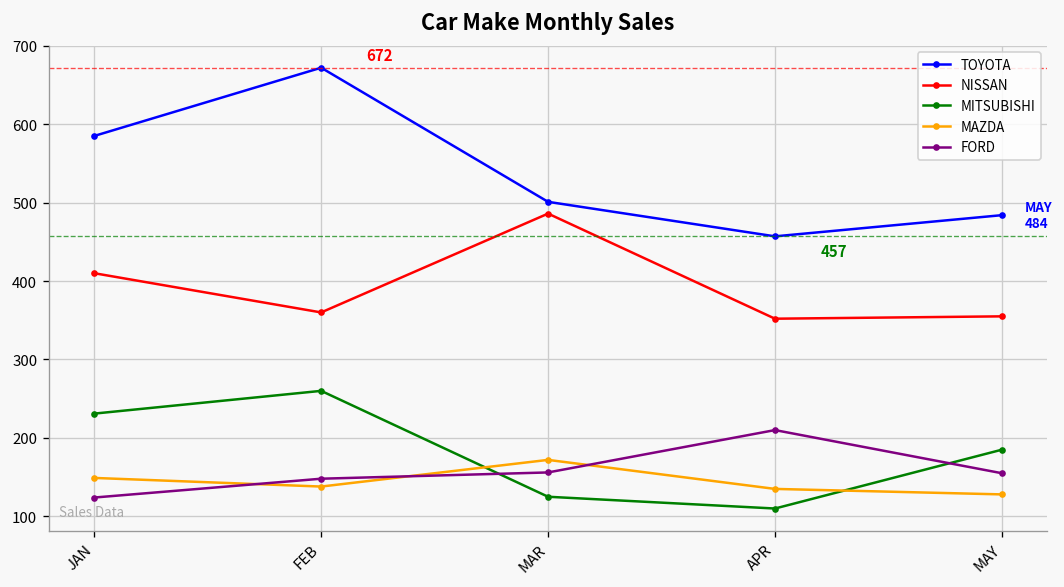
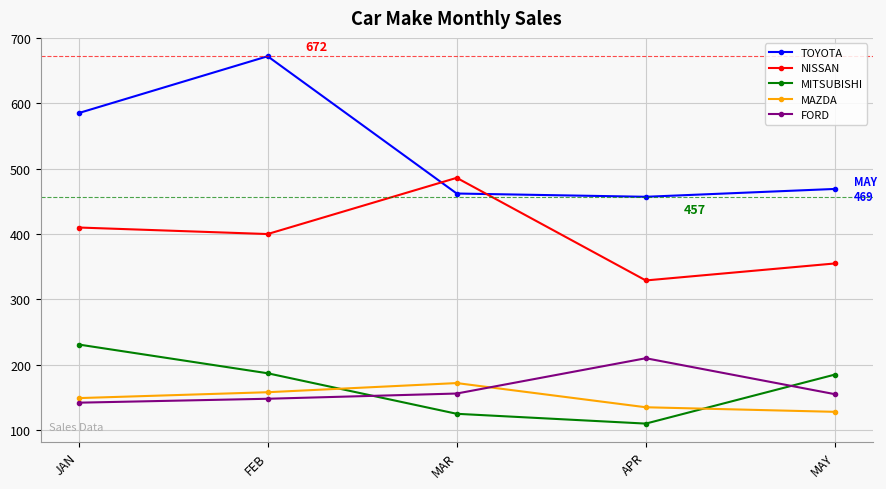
  {
    "TOYOTA": {
-     "MAR": 500,
-     "MAY": 484
+     "MAR": 460,
+     "MAY": 469
    },
    "NISSAN": {
      "JAN": 410,
-     "FEB": 360,
+     "FEB": 400,
      "MAR": 490,
-     "APR": 350,
+     "APR": 330,
      "MAY": 360
    },
    "MITSUBISHI": {
      "JAN": 230,
-     "FEB": 260,
+     "FEB": 190,
      "MAR": 130,
      "APR": 110,
      "MAY": 190
    },
    "MAZDA": {
      "JAN": 150,
-     "FEB": 140,
+     "FEB": 160,
      "MAR": 170,
      "APR": 140,
      "MAY": 130
    },
    "FORD": {
-     "JAN": 120,
+     "JAN": 140,
      "FEB": 150,
      "MAR": 160,
      "APR": 210,
      "MAY": 160
    }
  }
